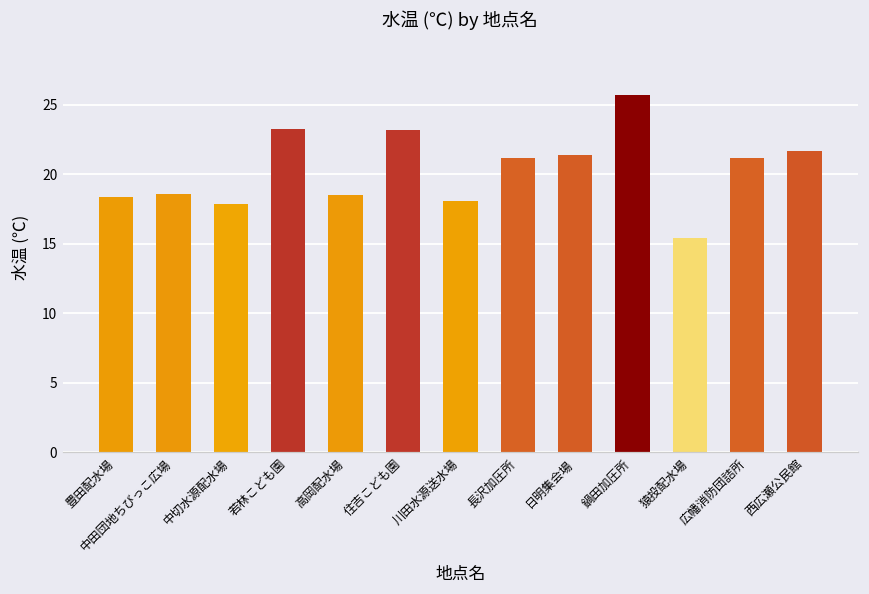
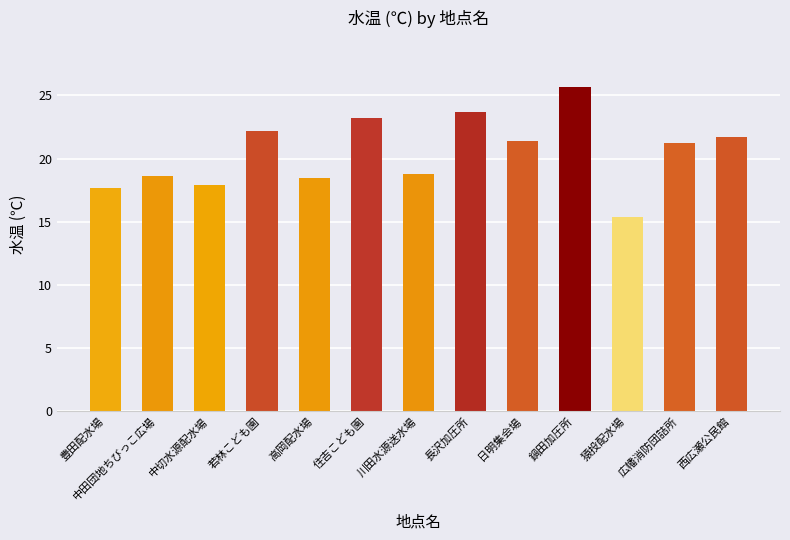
  {
-   "豊田配水場": 18.4,
+   "豊田配水場": 17.7,
    "中田団地ちびっこ広場": 18.6,
    "中切水源配水場": 17.9,
-   "若林こども園": 23.3,
+   "若林こども園": 22.2,
    "高岡配水場": 18.5,
    "住吉こども園": 23.2,
-   "川田水源送水場": 18.1,
-   "長沢加圧所": 21.2,
+   "川田水源送水場": 18.8,
+   "長沢加圧所": 23.7,
    "日明集会場": 21.4,
    "鍋田加圧所": 25.7,
    "猿投配水場": 15.4,
    "広幡消防団詰所": 21.2,
    "西広瀬公民館": 21.7
  }
